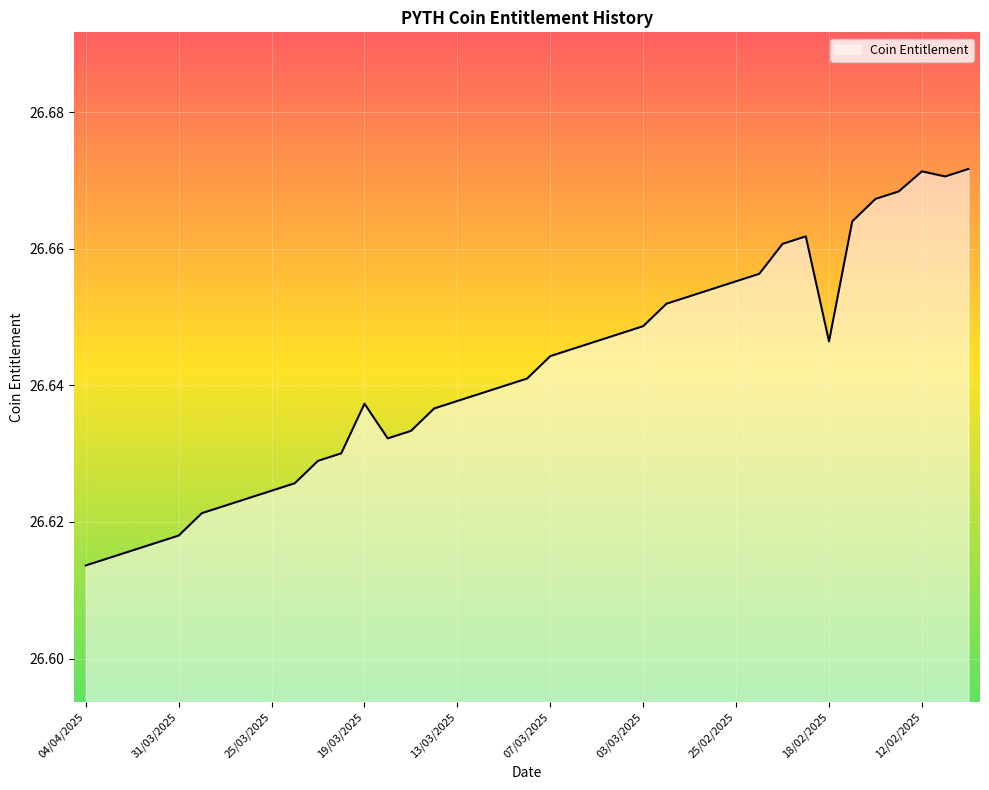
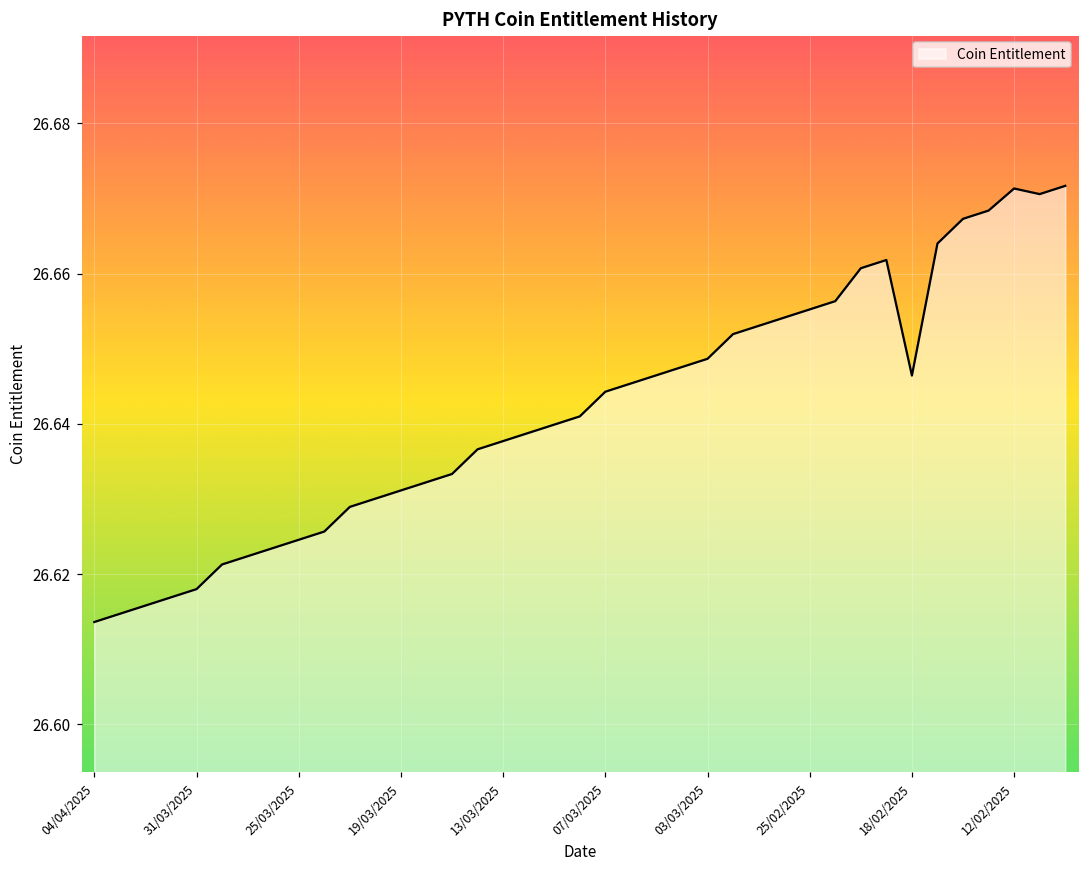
  {
    "04/04/2025": 26.614,
    "31/03/2025": 26.618,
    "25/03/2025": 26.625,
-   "19/03/2025": 26.637,
+   "19/03/2025": 26.631,
    "13/03/2025": 26.638,
    "07/03/2025": 26.644,
    "03/03/2025": 26.649,
    "25/02/2025": 26.655,
    "18/02/2025": 26.646,
    "12/02/2025": 26.671
  }
